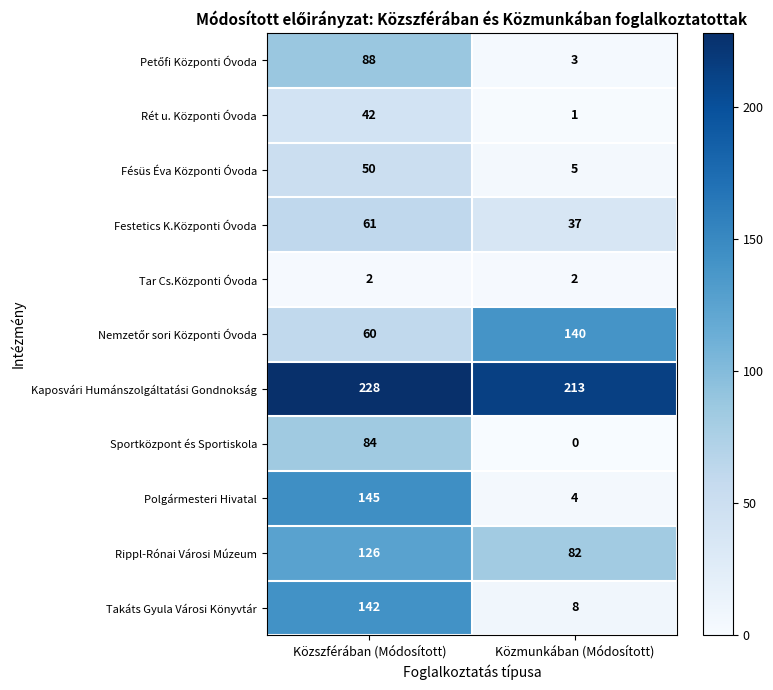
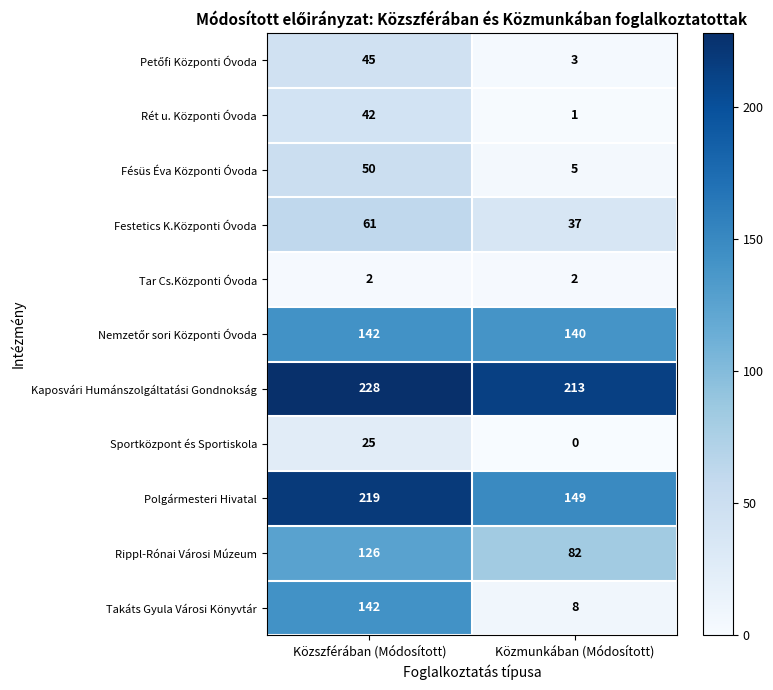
  {
    "Petőfi Központi Óvoda": {
-     "Közszférában (Módosított)": 88,
+     "Közszférában (Módosított)": 45,
      "Közmunkában (Módosított)": 3
    },
    "Rét u. Központi Óvoda": {
      "Közszférában (Módosított)": 42,
      "Közmunkában (Módosított)": 1
    },
    "Fésüs Éva Központi Óvoda": {
      "Közszférában (Módosított)": 50,
      "Közmunkában (Módosított)": 5
    },
    "Festetics K.Központi Óvoda": {
      "Közszférában (Módosított)": 61,
      "Közmunkában (Módosított)": 37
    },
    "Tar Cs.Központi Óvoda": {
      "Közszférában (Módosított)": 2,
      "Közmunkában (Módosított)": 2
    },
    "Nemzetőr sori Központi Óvoda": {
-     "Közszférában (Módosított)": 60,
+     "Közszférában (Módosított)": 142,
      "Közmunkában (Módosított)": 140
    },
    "Kaposvári Humánszolgáltatási Gondnokság": {
      "Közszférában (Módosított)": 228,
      "Közmunkában (Módosított)": 213
    },
    "Sportközpont és Sportiskola": {
-     "Közszférában (Módosított)": 84,
+     "Közszférában (Módosított)": 25,
      "Közmunkában (Módosított)": 0
    },
    "Polgármesteri Hivatal": {
-     "Közszférában (Módosított)": 145,
-     "Közmunkában (Módosított)": 4
+     "Közszférában (Módosított)": 219,
+     "Közmunkában (Módosított)": 149
    },
    "Rippl-Rónai Városi Múzeum": {
      "Közszférában (Módosított)": 126,
      "Közmunkában (Módosított)": 82
    },
    "Takáts Gyula Városi Könyvtár": {
      "Közszférában (Módosított)": 142,
      "Közmunkában (Módosított)": 8
    }
  }
